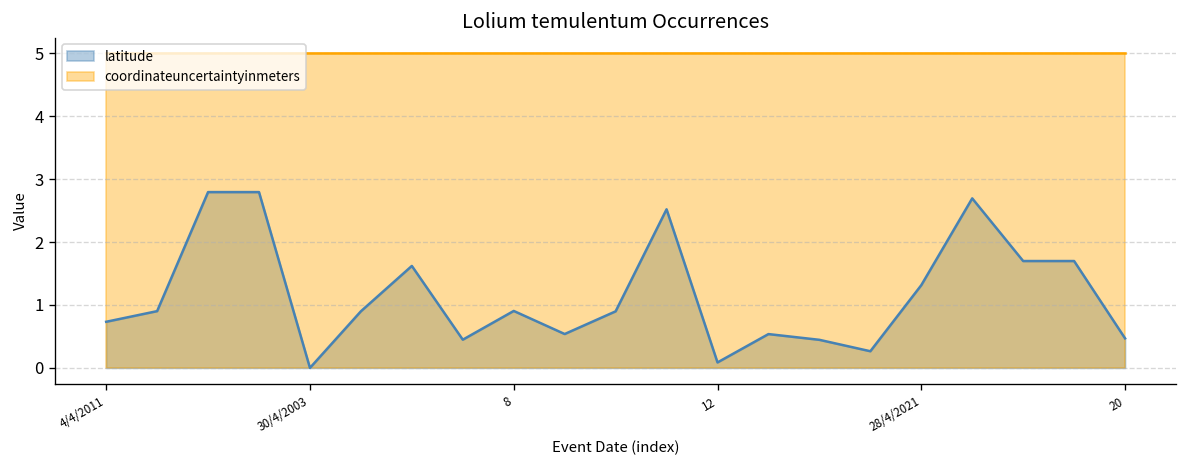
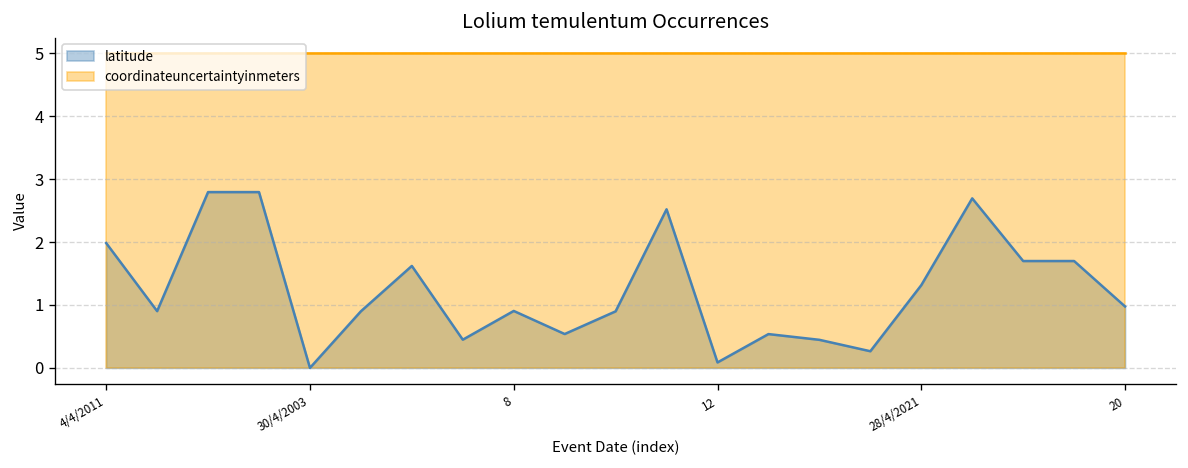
  {
    "latitude": {
-     "4/4/2011": 0.7,
+     "4/4/2011": 2.0,
      "30/4/2003": 0.0,
      "8": 0.9,
      "12": 0.1,
      "28/4/2021": 1.3,
-     "20": 0.5
+     "20": 1.0
    },
    "coordinateuncertaintyinmeters": {
      "30/4/2003": 5.0,
      "8": 5.0,
      "12": 5.0,
      "28/4/2021": 5.0,
      "20": 5.0
    }
  }
